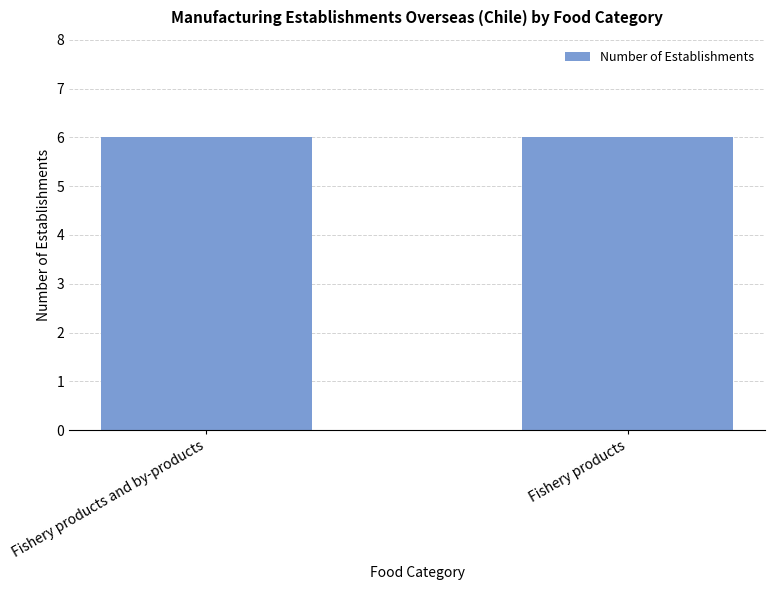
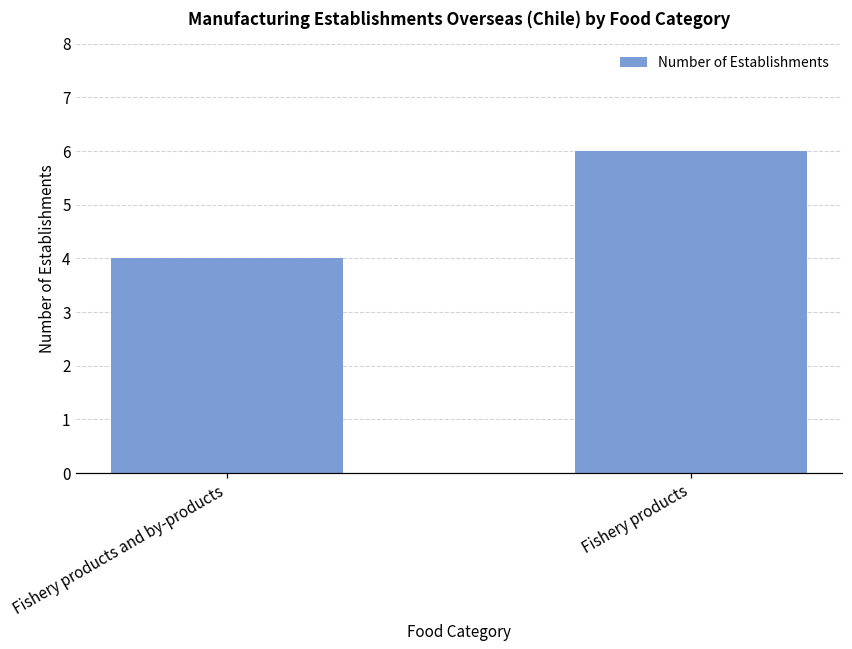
  {
-   "Fishery products and by-products": 6,
+   "Fishery products and by-products": 4,
    "Fishery products": 6
  }
